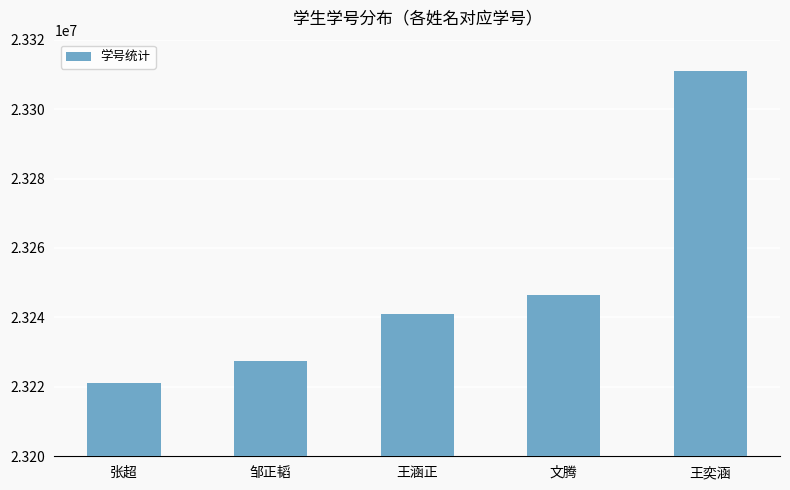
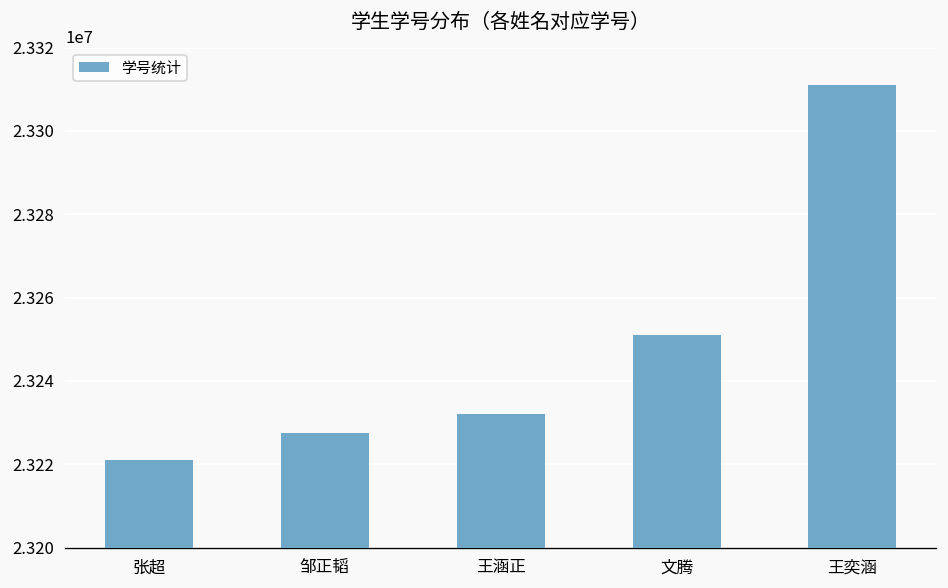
  {
    "张超": 23221000,
    "邹正韬": 23228000,
-   "王涵正": 23241000,
-   "文腾": 23246000,
+   "王涵正": 23232000,
+   "文腾": 23251000,
    "王奕涵": 23311000
  }
